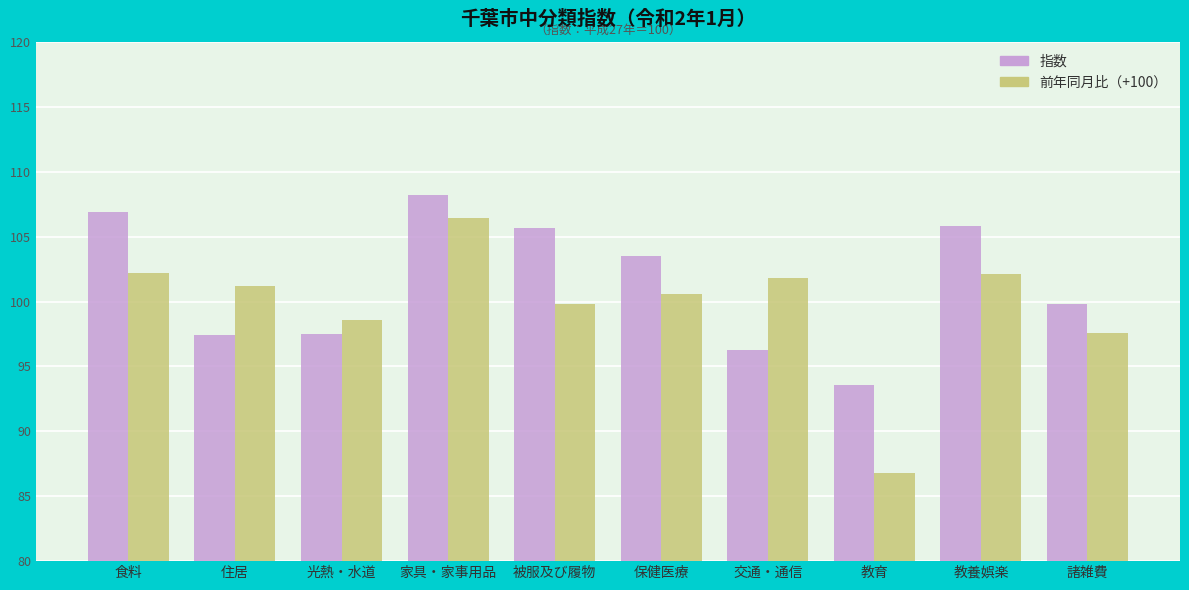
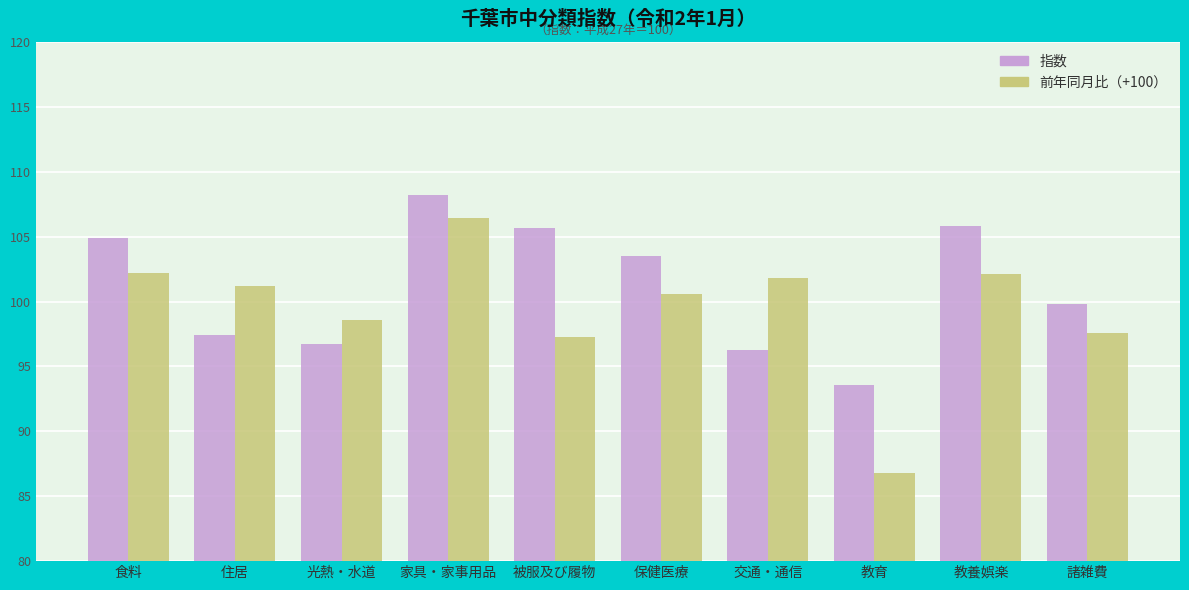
  {
    "指数": {
-     "食料": 106.9,
+     "食料": 104.9,
      "住居": 97.4,
-     "光熱・水道": 97.5,
+     "光熱・水道": 96.7,
      "家具・家事用品": 108.2,
      "被服及び履物": 105.7,
      "保健医療": 103.5,
      "交通・通信": 96.3,
      "教育": 93.6,
      "教養娯楽": 105.8,
      "諸雑費": 99.8
    },
    "前年同月比（+100）": {
      "食料": 102.2,
      "住居": 101.2,
      "光熱・水道": 98.6,
      "家具・家事用品": 106.4,
-     "被服及び履物": 99.8,
+     "被服及び履物": 97.3,
      "保健医療": 100.6,
      "交通・通信": 101.8,
      "教育": 86.8,
      "教養娯楽": 102.1,
      "諸雑費": 97.6
    }
  }
